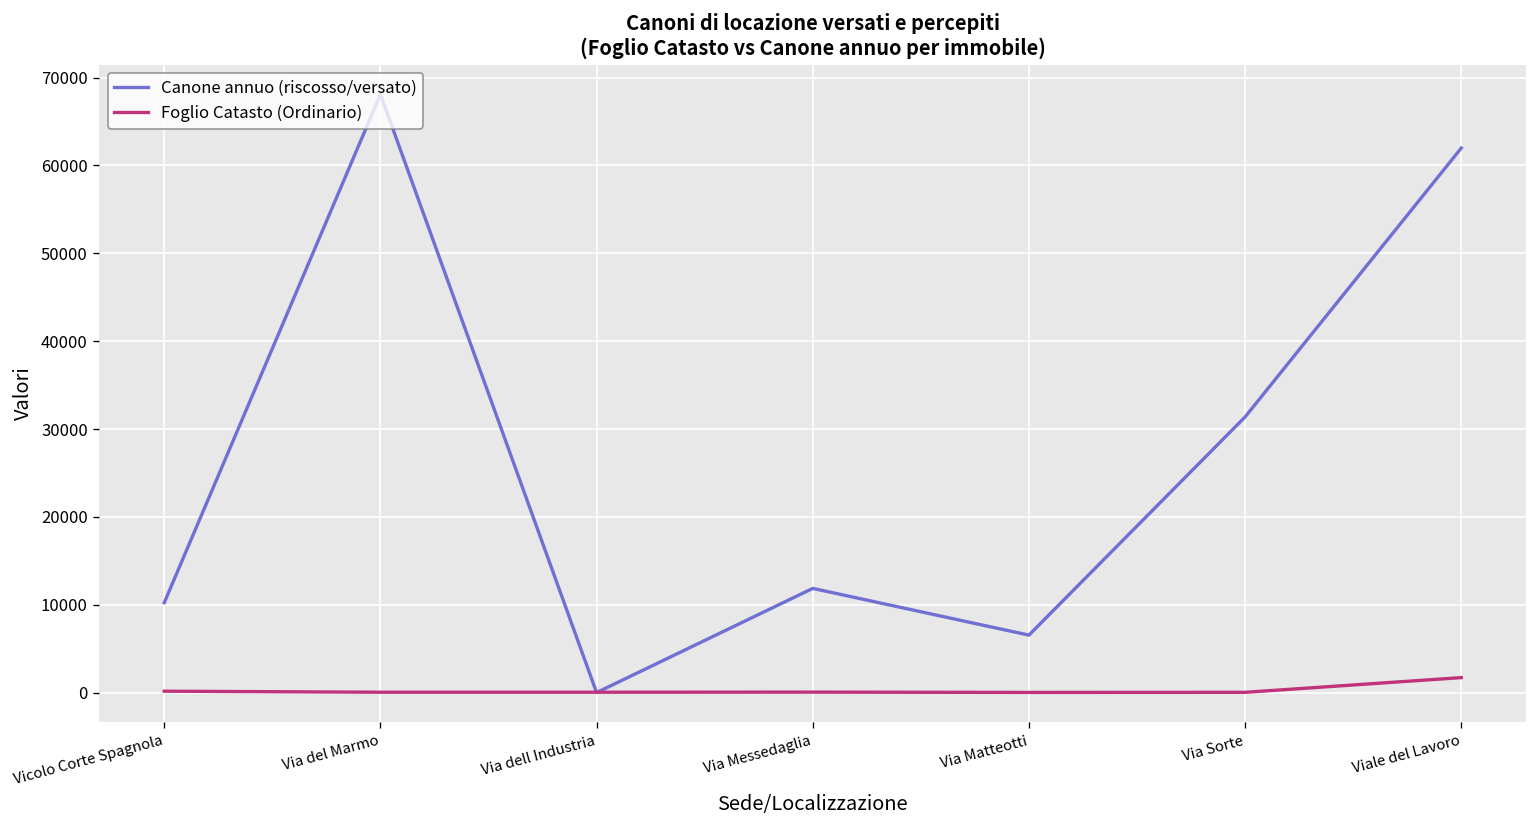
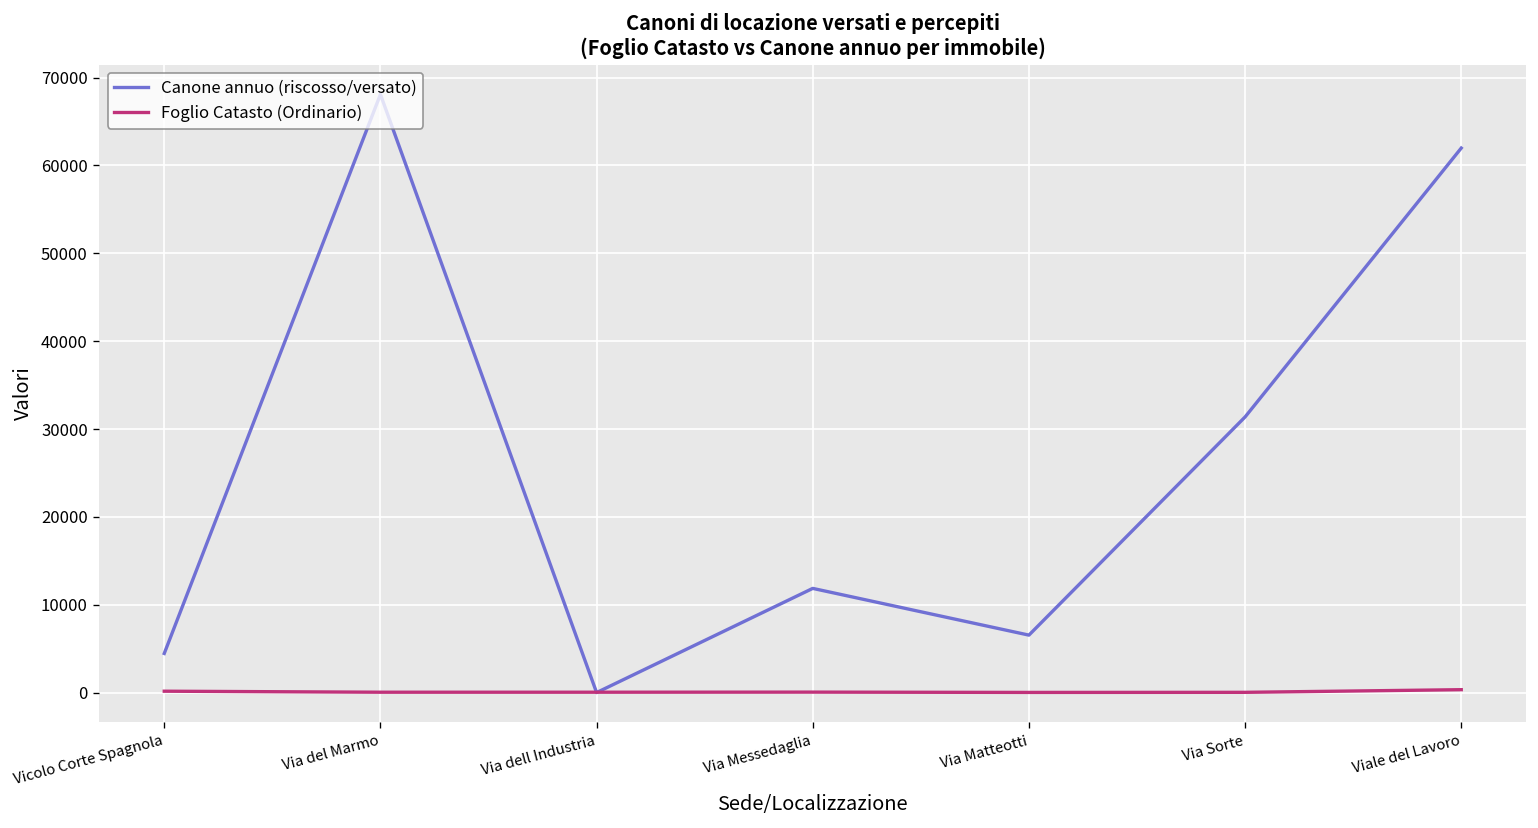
  {
    "Canone annuo (riscosso/versato)": {
-     "Vicolo Corte Spagnola": 10000,
+     "Vicolo Corte Spagnola": 4000,
      "Via Messedaglia": 12000,
      "Via Matteotti": 7000,
      "Via Sorte": 31000,
      "Viale del Lavoro": 62000
    },
    "Foglio Catasto (Ordinario)": {
      "Vicolo Corte Spagnola": 0,
      "Via del Marmo": 0,
      "Via Messedaglia": 0,
      "Via Matteotti": 0,
      "Via Sorte": 0,
-     "Viale del Lavoro": 2000
+     "Viale del Lavoro": 0
    }
  }
